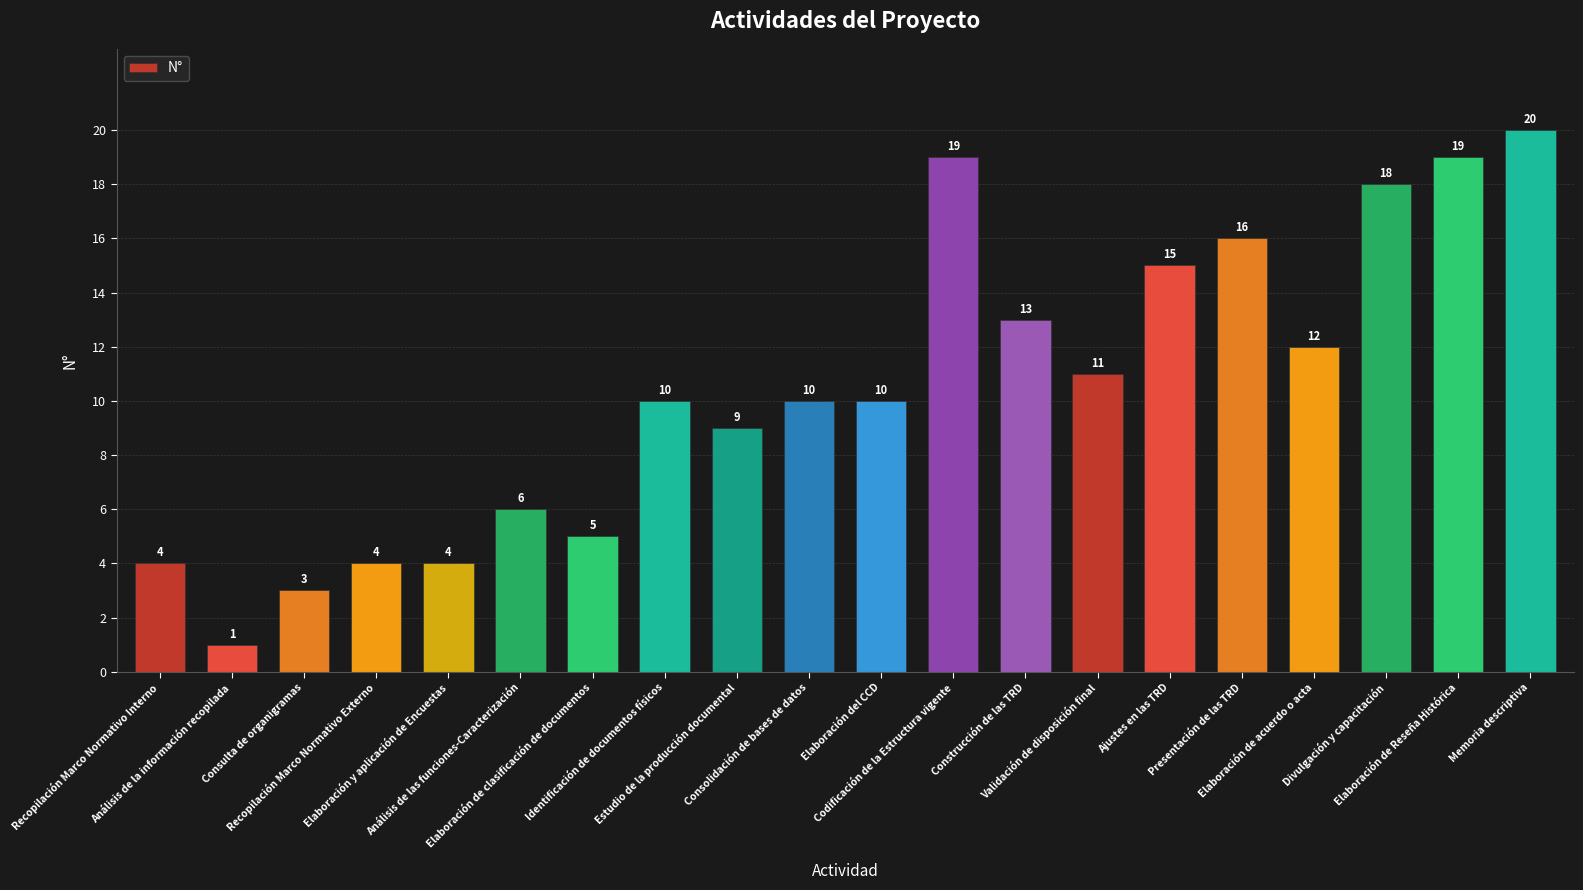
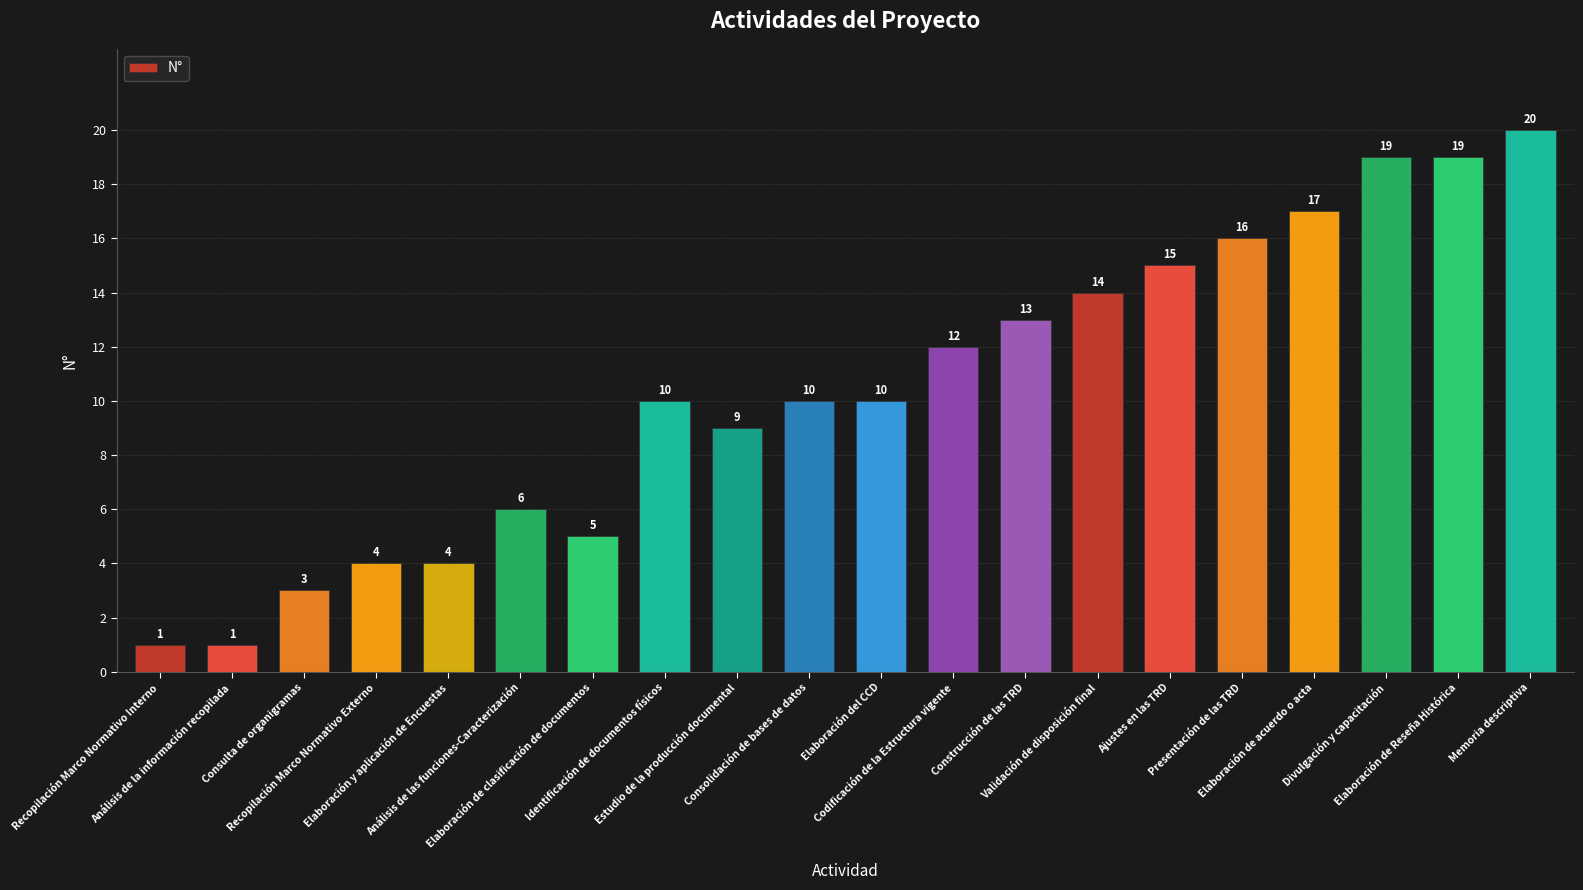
  {
-   "Recopilación Marco Normativo Interno": 4,
+   "Recopilación Marco Normativo Interno": 1,
    "Análisis de la información recopilada": 1,
    "Consulta de organigramas": 3,
    "Recopilación Marco Normativo Externo": 4,
    "Elaboración y aplicación de Encuestas": 4,
    "Análisis de las funciones-Caracterización": 6,
    "Elaboración de clasificación de documentos": 5,
    "Identificación de documentos físicos": 10,
    "Estudio de la producción documental": 9,
    "Consolidación de bases de datos": 10,
    "Elaboración del CCD": 10,
-   "Codificación de la Estructura vigente": 19,
+   "Codificación de la Estructura vigente": 12,
    "Construcción de las TRD": 13,
-   "Validación de disposición final": 11,
+   "Validación de disposición final": 14,
    "Ajustes en las TRD": 15,
    "Presentación de las TRD": 16,
-   "Elaboración de acuerdo o acta": 12,
-   "Divulgación y capacitación": 18,
+   "Elaboración de acuerdo o acta": 17,
+   "Divulgación y capacitación": 19,
    "Elaboración de Reseña Histórica": 19,
    "Memoria descriptiva": 20
  }
